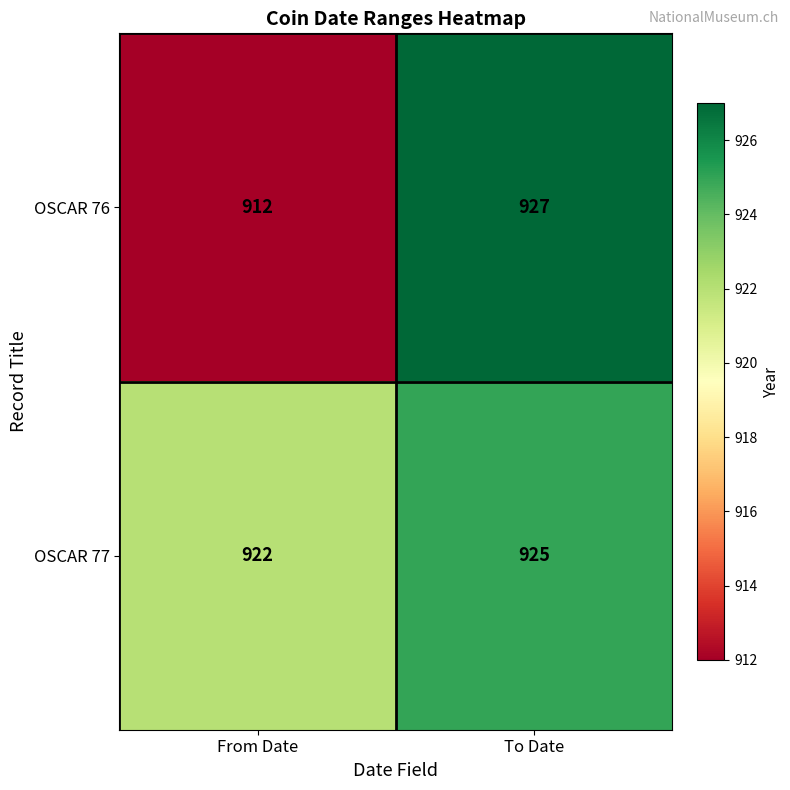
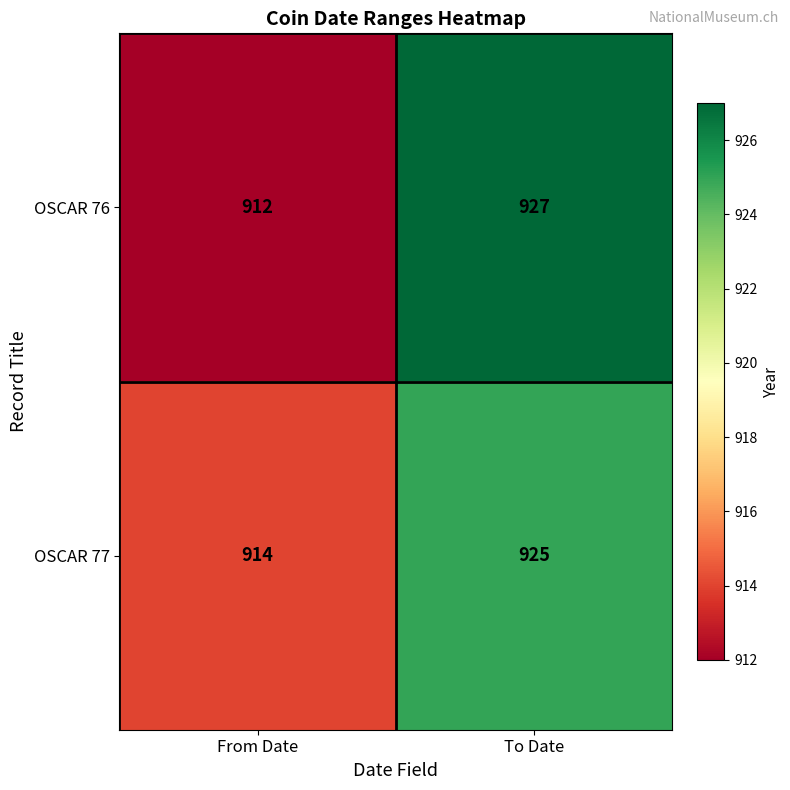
  {
    "OSCAR 76": {
      "From Date": 912,
      "To Date": 927
    },
    "OSCAR 77": {
-     "From Date": 922,
+     "From Date": 914,
      "To Date": 925
    }
  }
